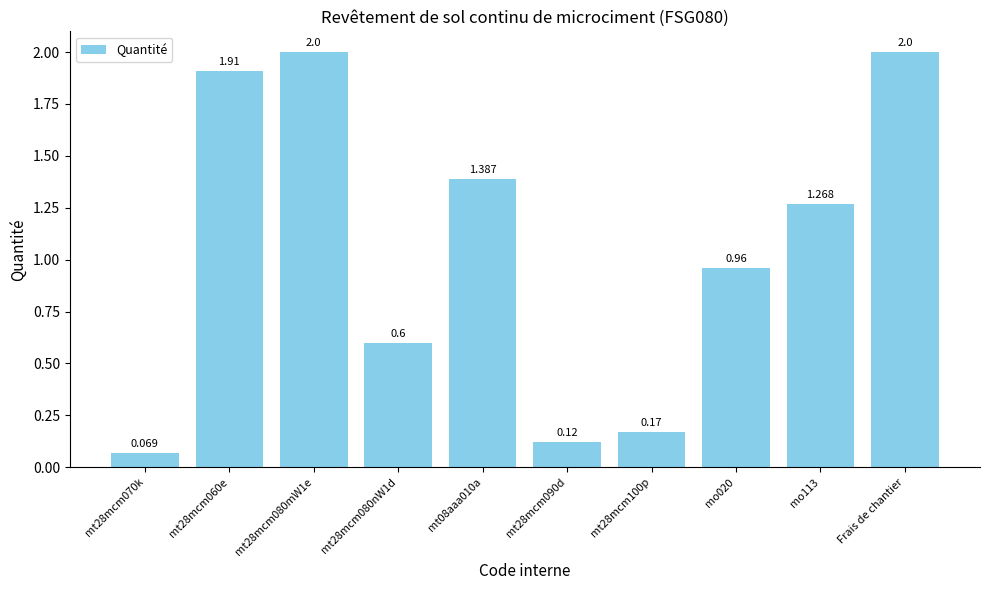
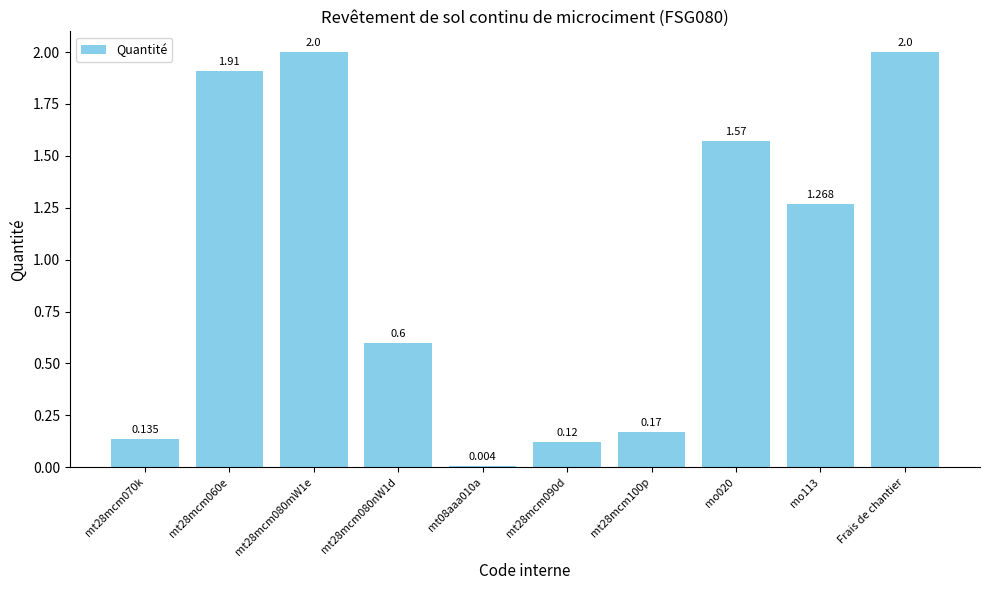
  {
-   "mt28mcm070k": 0.069,
+   "mt28mcm070k": 0.135,
    "mt28mcm060e": 1.91,
    "mt28mcm080mW1e": 2.0,
    "mt28mcm080nW1d": 0.6,
-   "mt08aaa010a": 1.387,
+   "mt08aaa010a": 0.004,
    "mt28mcm090d": 0.12,
    "mt28mcm100p": 0.17,
-   "mo020": 0.96,
+   "mo020": 1.57,
    "mo113": 1.268,
    "Frais de chantier": 2.0
  }
